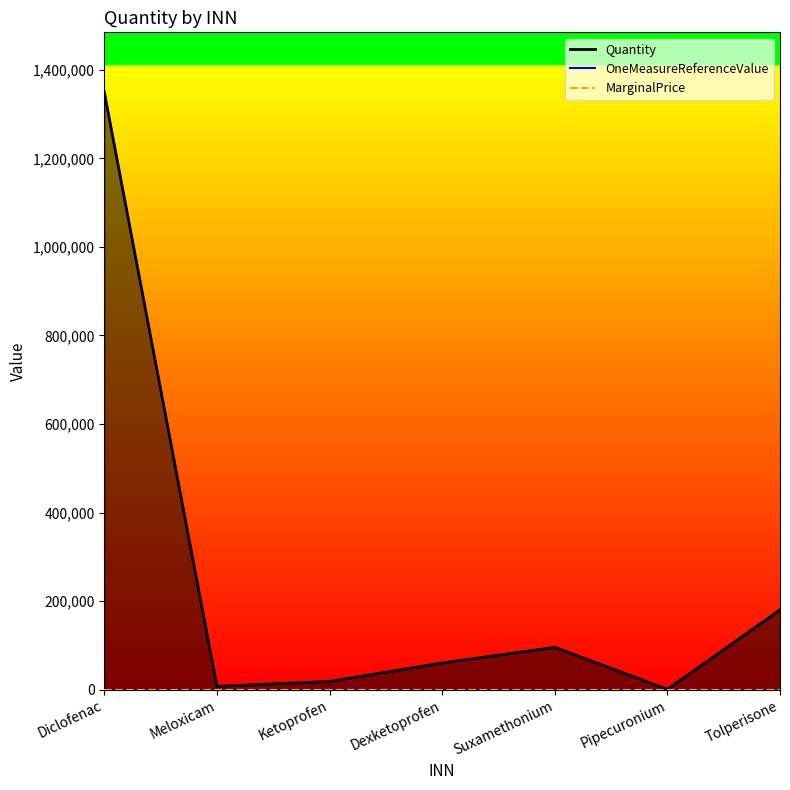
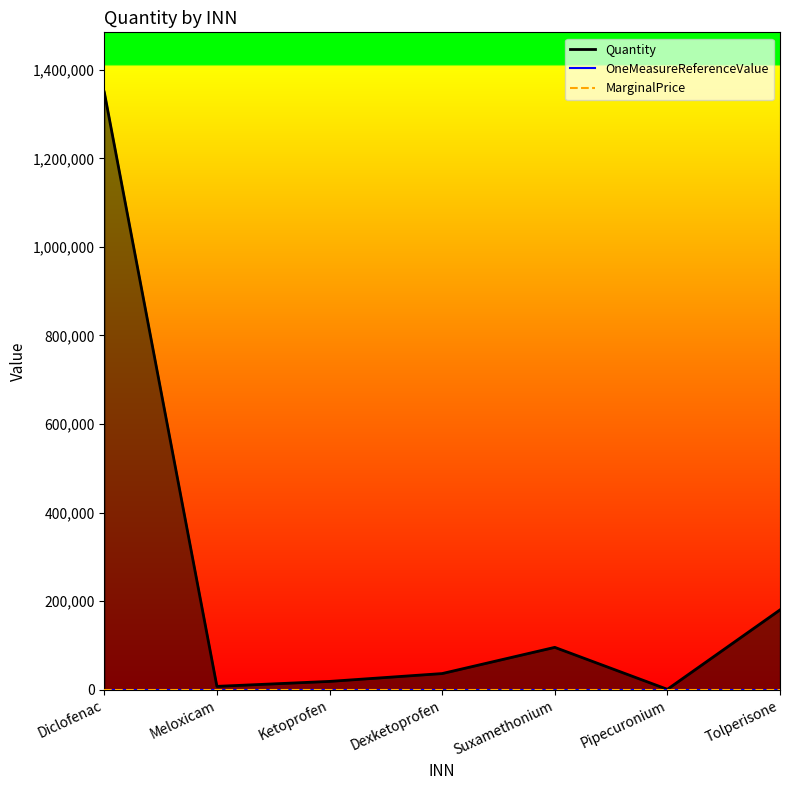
  {
    "Quantity": {
      "Diclofenac": "1,350,000",
      "Meloxicam": "10,000",
      "Ketoprofen": "20,000",
-     "Dexketoprofen": "60,000",
+     "Dexketoprofen": "40,000",
      "Suxamethonium": "100,000",
      "Tolperisone": "180,000"
    },
    "MarginalPrice": {
      "Diclofenac": "0",
      "Meloxicam": "0",
      "Ketoprofen": "0",
      "Dexketoprofen": "0",
      "Suxamethonium": "0",
      "Tolperisone": "0"
    }
  }
